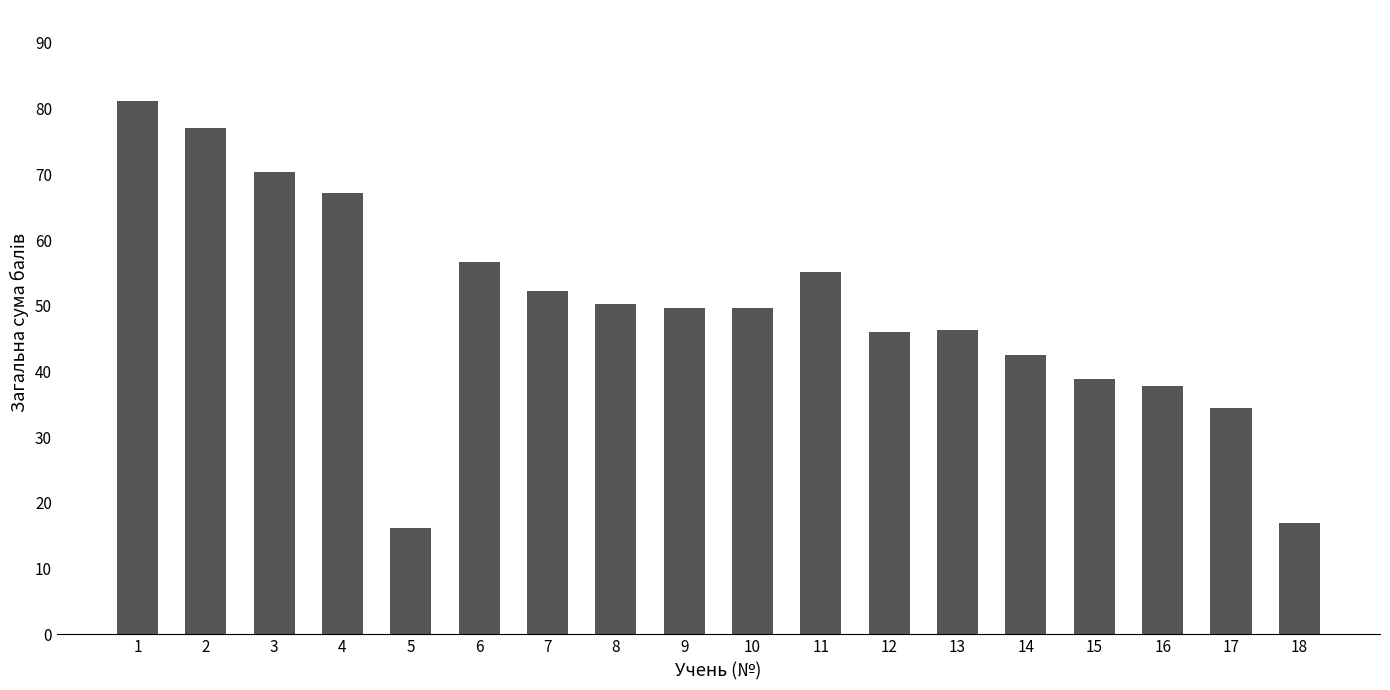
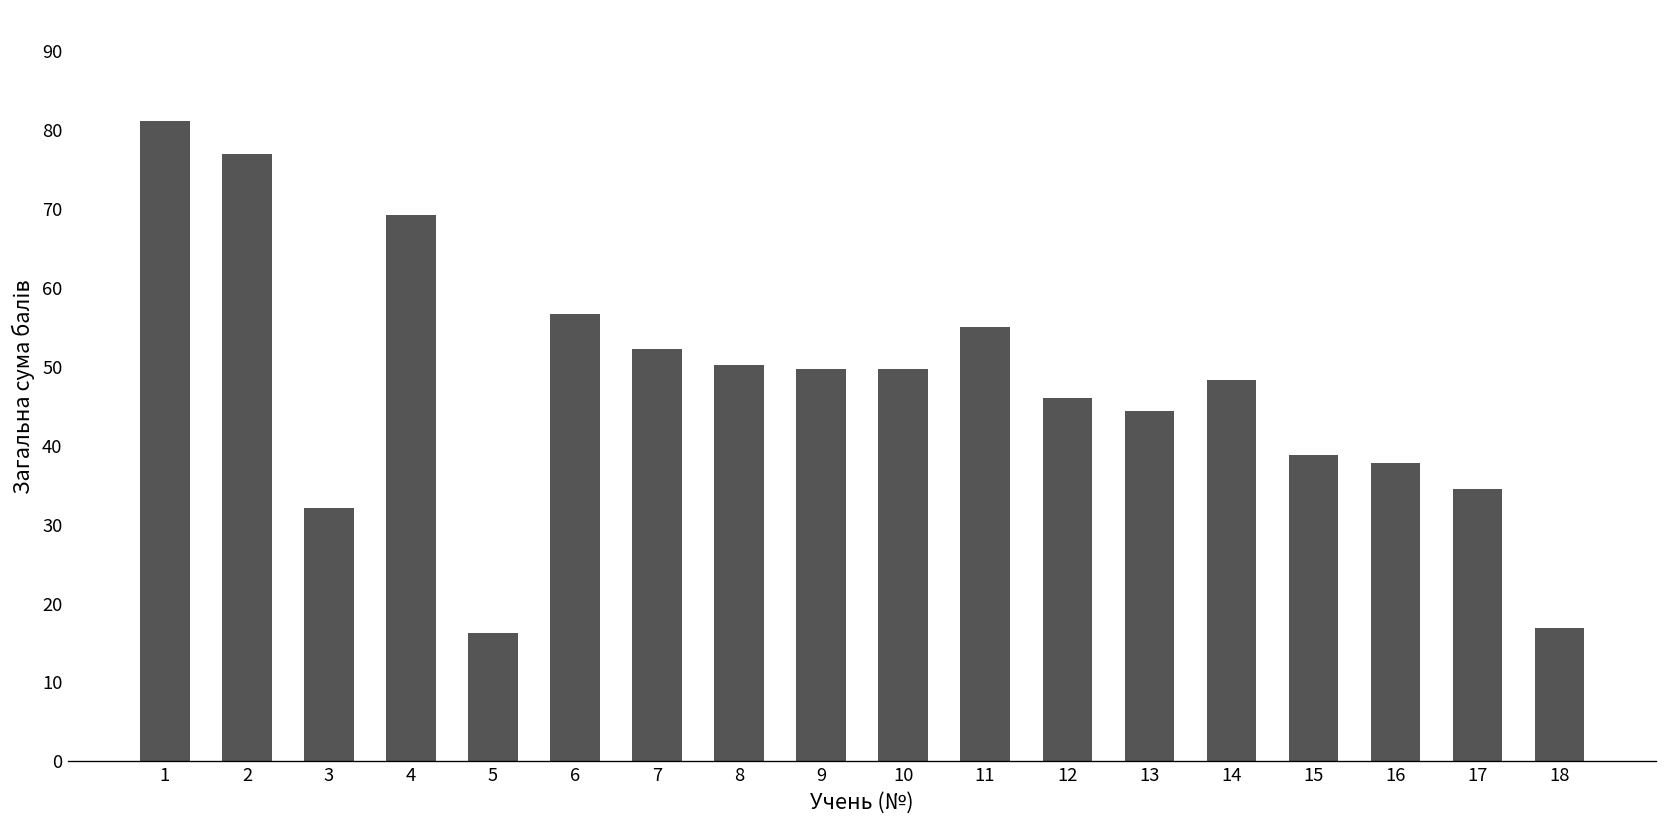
  {
    "1": 81,
    "2": 77,
-   "3": 70,
-   "4": 67,
+   "3": 32,
+   "4": 69,
    "5": 16,
    "6": 57,
    "7": 52,
    "8": 50,
    "9": 50,
    "10": 50,
    "11": 55,
    "12": 46,
-   "13": 46,
-   "14": 43,
+   "13": 44,
+   "14": 48,
    "15": 39,
    "16": 38,
    "17": 35,
    "18": 17
  }
